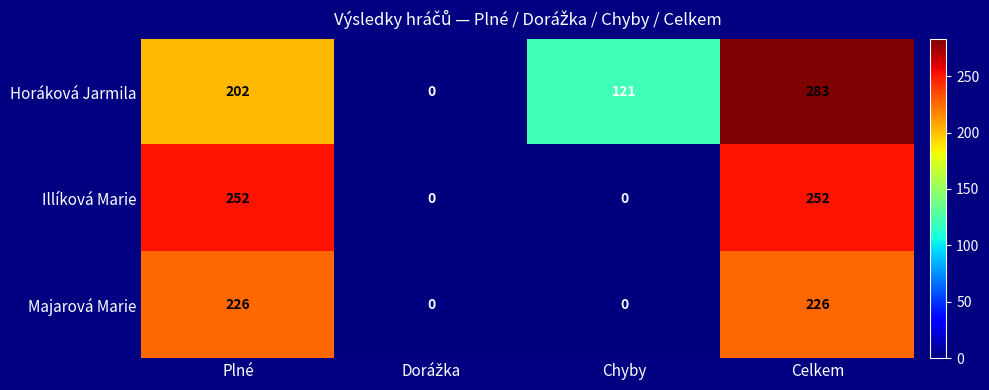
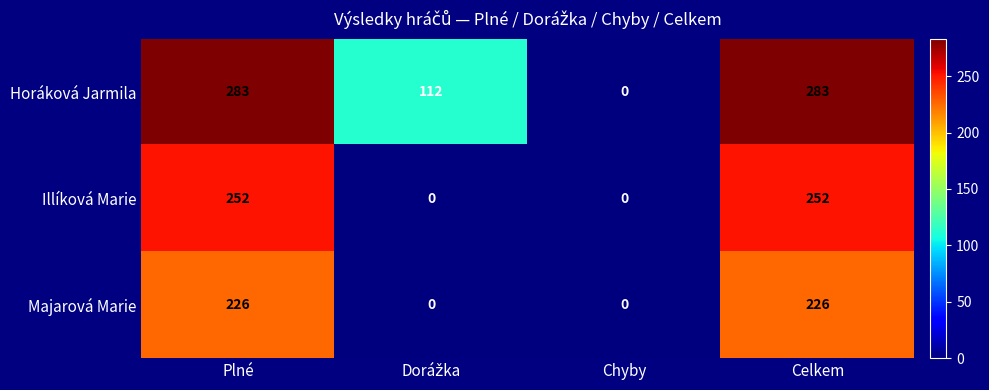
  {
    "Horáková Jarmila": {
-     "Plné": 202,
-     "Dorážka": 0,
-     "Chyby": 121,
+     "Plné": 283,
+     "Dorážka": 112,
+     "Chyby": 0,
      "Celkem": 283
    },
    "Illíková Marie": {
      "Plné": 252,
      "Dorážka": 0,
      "Chyby": 0,
      "Celkem": 252
    },
    "Majarová Marie": {
      "Plné": 226,
      "Dorážka": 0,
      "Chyby": 0,
      "Celkem": 226
    }
  }
